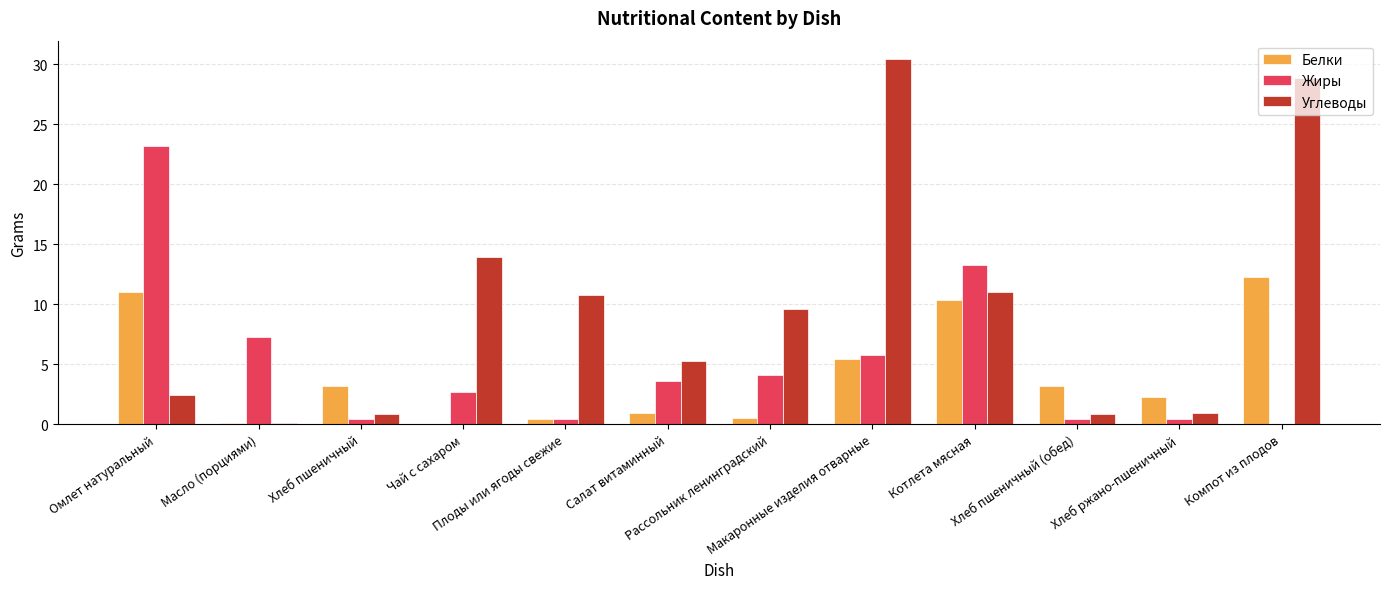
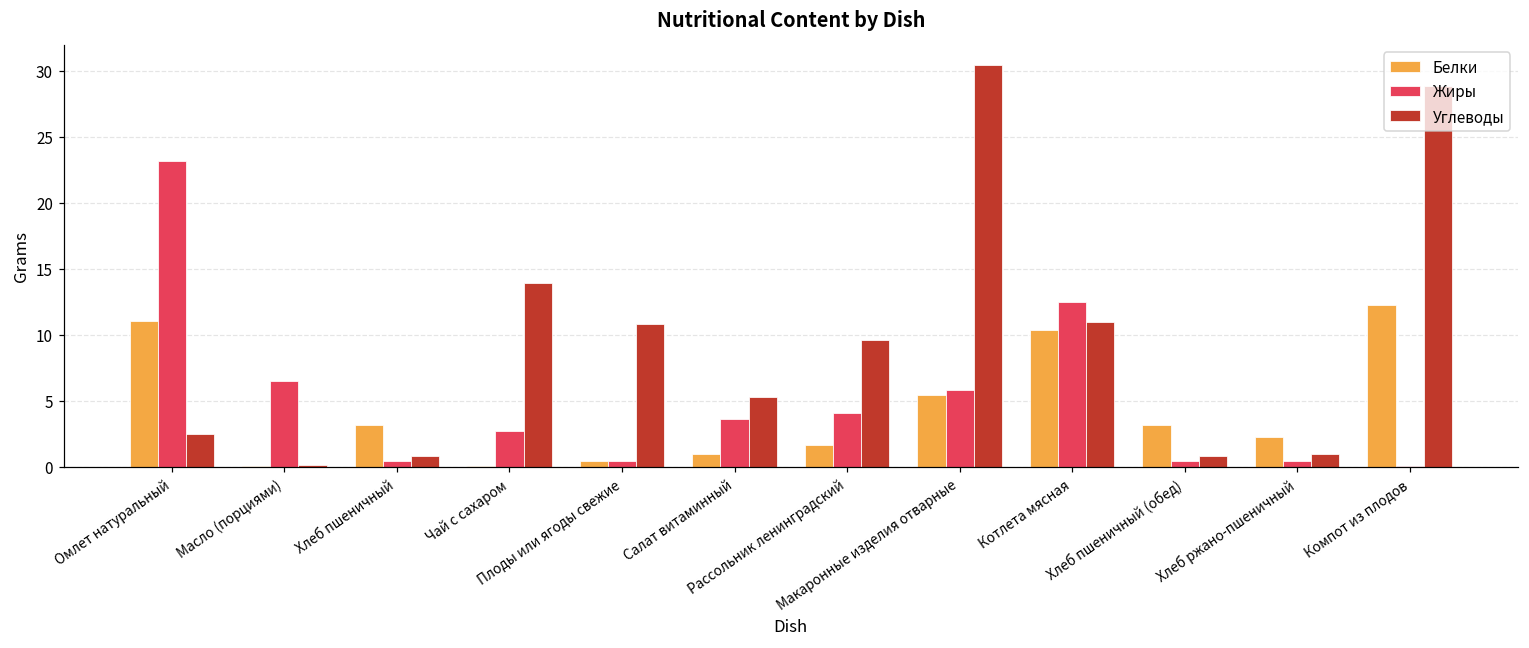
  {
    "Белки": {
      "Омлет натуральный": 11.0,
      "Хлеб пшеничный": 3.2,
      "Плоды или ягоды свежие": 0.4,
      "Салат витаминный": 0.9,
-     "Рассольник ленинградский": 0.6,
+     "Рассольник ленинградский": 1.6,
      "Макаронные изделия отварные": 5.5,
      "Котлета мясная": 10.3,
      "Хлеб пшеничный (обед)": 3.2,
      "Хлеб ржано-пшеничный": 2.2,
      "Компот из плодов": 12.3
    },
    "Жиры": {
      "Омлет натуральный": 23.2,
-     "Масло (порциями)": 7.3,
+     "Масло (порциями)": 6.5,
      "Хлеб пшеничный": 0.4,
      "Чай с сахаром": 2.7,
      "Плоды или ягоды свежие": 0.4,
      "Салат витаминный": 3.6,
      "Рассольник ленинградский": 4.1,
      "Макаронные изделия отварные": 5.8,
-     "Котлета мясная": 13.3,
+     "Котлета мясная": 12.5,
      "Хлеб пшеничный (обед)": 0.4,
      "Хлеб ржано-пшеничный": 0.4
    },
    "Углеводы": {
      "Омлет натуральный": 2.5,
      "Хлеб пшеничный": 0.8,
      "Чай с сахаром": 14.0,
      "Плоды или ягоды свежие": 10.8,
      "Салат витаминный": 5.3,
      "Рассольник ленинградский": 9.6,
      "Макаронные изделия отварные": 30.5,
      "Котлета мясная": 11.0,
      "Хлеб пшеничный (обед)": 0.8,
      "Хлеб ржано-пшеничный": 1.0
    }
  }
